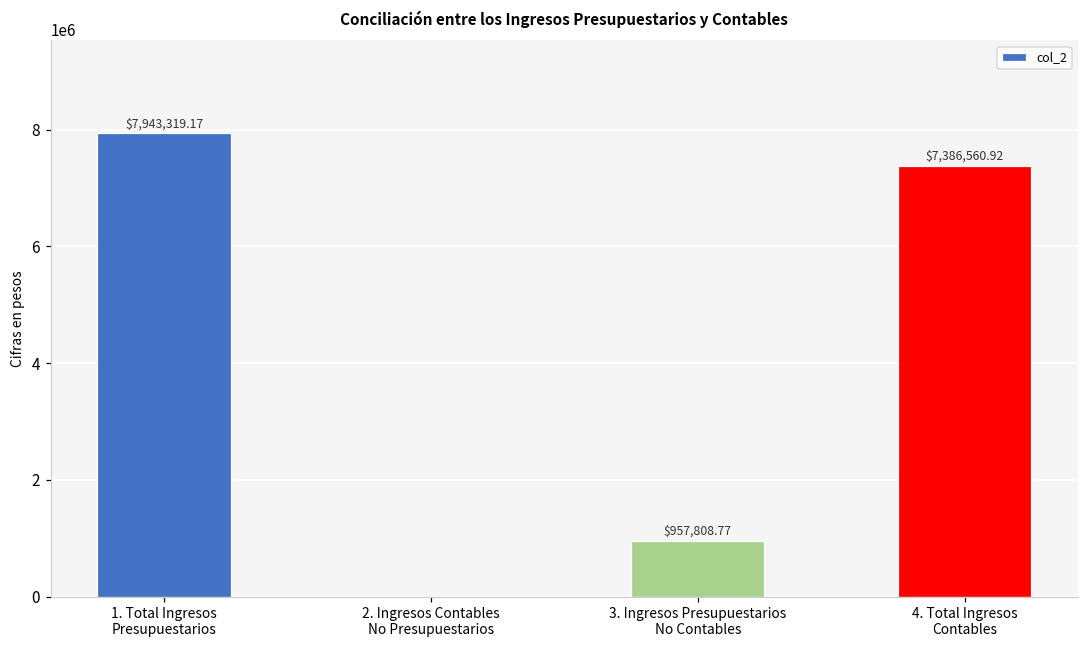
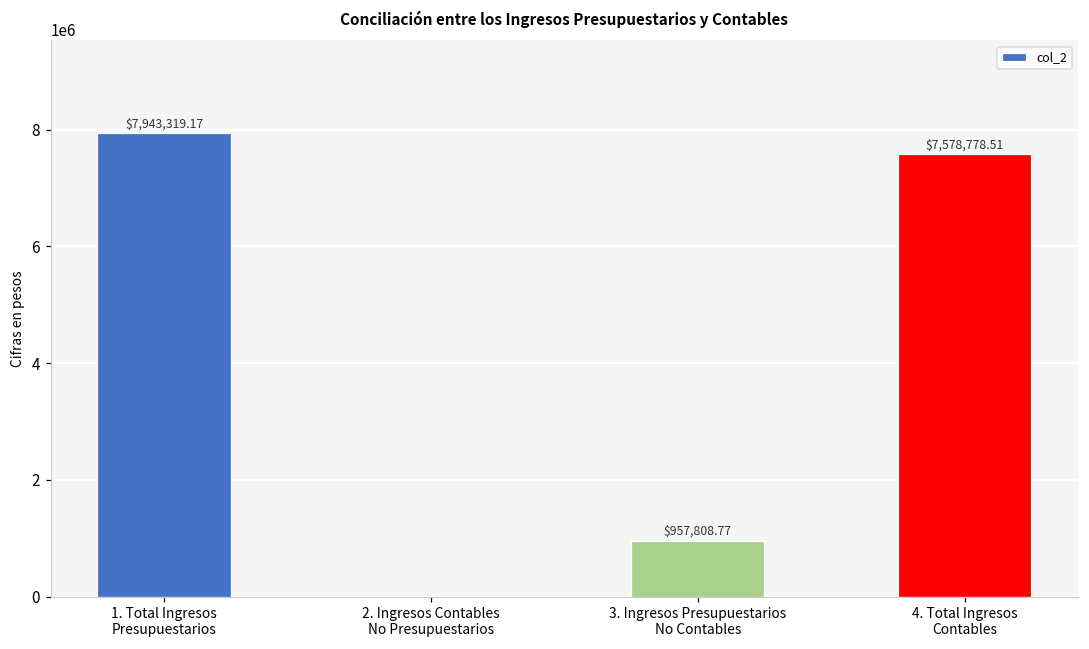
  {
    "1. Total Ingresos Presupuestarios": "$7,943,319.17",
    "3. Ingresos Presupuestarios No Contables": "$957,808.77",
-   "4. Total Ingresos Contables": "$7,386,560.92"
+   "4. Total Ingresos Contables": "$7,578,778.51"
  }
